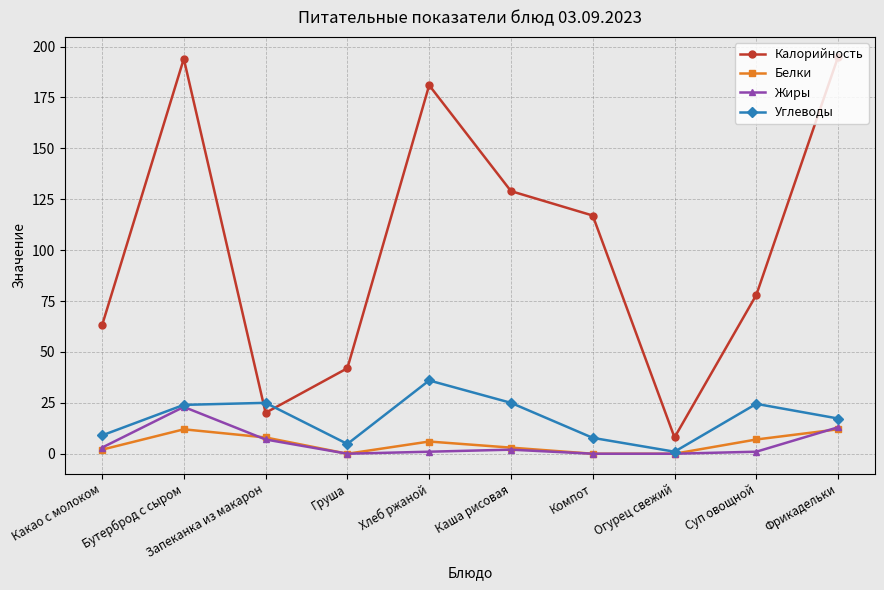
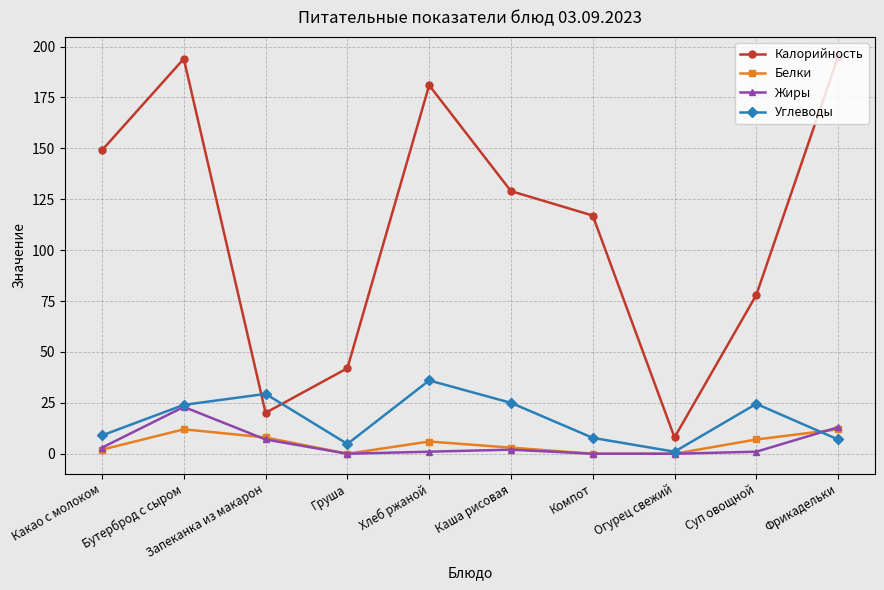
  {
    "Калорийность": {
-     "Какао с молоком": 63,
+     "Какао с молоком": 149,
      "Бутерброд с сыром": 194,
      "Запеканка из макарон": 20,
      "Груша": 42,
      "Хлеб ржаной": 181,
      "Каша рисовая": 129,
      "Компот": 117,
      "Огурец свежий": 8,
      "Суп овощной": 78
    },
    "Белки": {
      "Бутерброд с сыром": 12,
      "Хлеб ржаной": 6,
      "Суп овощной": 7
    },
    "Жиры": {
      "Хлеб ржаной": 1,
      "Суп овощной": 1
    },
    "Углеводы": {
      "Какао с молоком": 9,
-     "Запеканка из макарон": 25,
+     "Запеканка из макарон": 29,
      "Груша": 5,
      "Хлеб ржаной": 36,
      "Каша рисовая": 25,
      "Компот": 8,
      "Суп овощной": 25,
-     "Фрикадельки": 17
+     "Фрикадельки": 7
    }
  }
